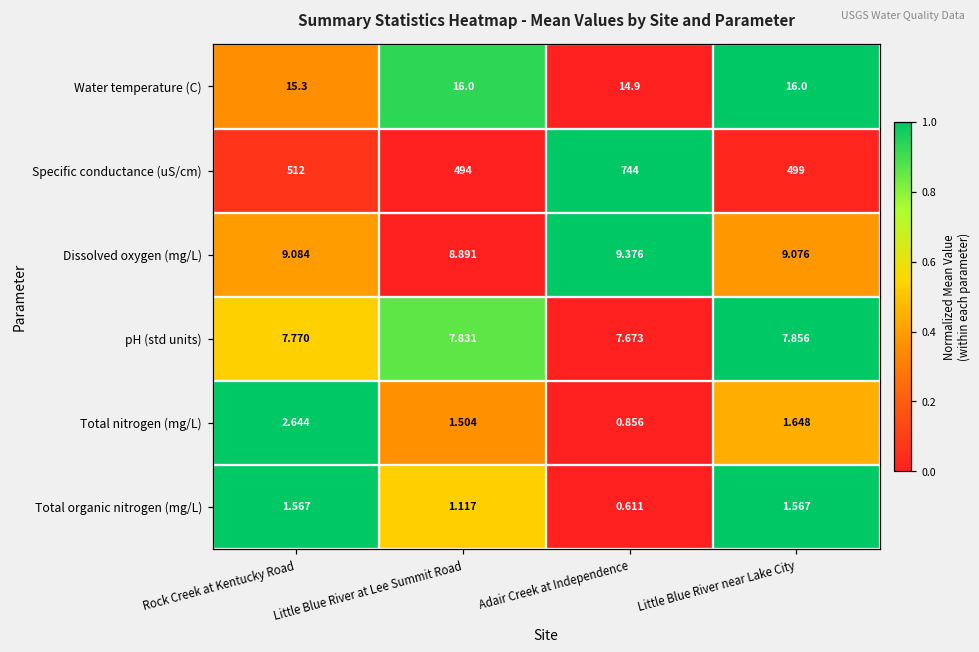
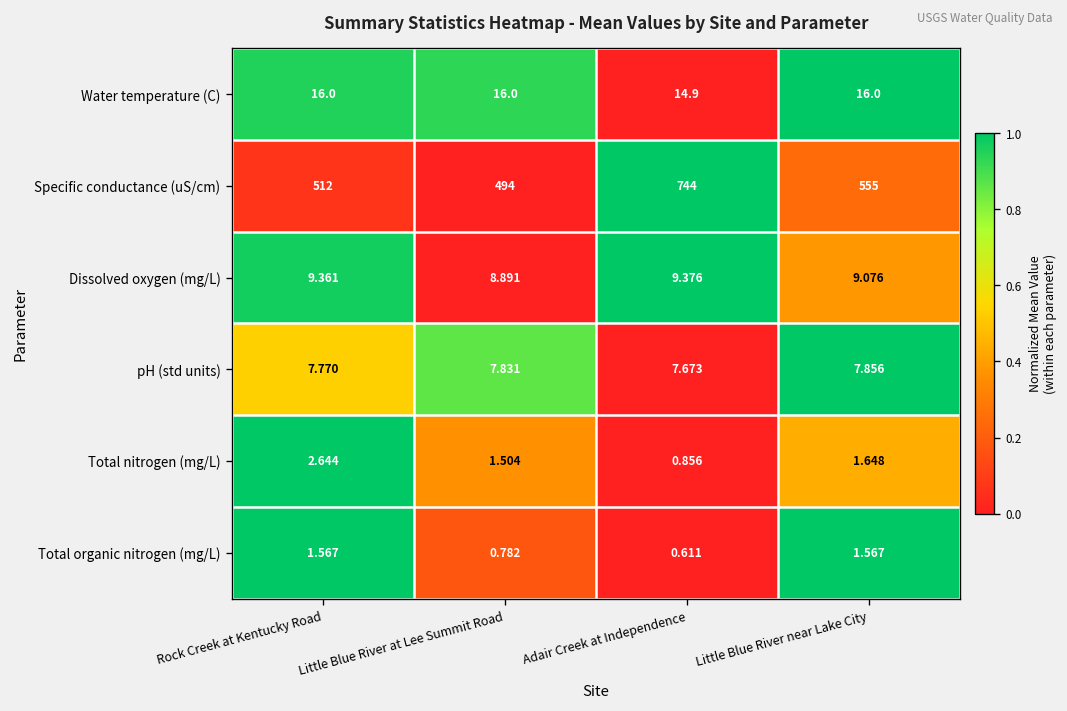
  {
    "Water temperature (C)": {
-     "Rock Creek at Kentucky Road": 15.3,
+     "Rock Creek at Kentucky Road": 16.0,
      "Little Blue River at Lee Summit Road": 16.0,
      "Adair Creek at Independence": 14.9,
      "Little Blue River near Lake City": 16.0
    },
    "Specific conductance (uS/cm)": {
      "Rock Creek at Kentucky Road": 512,
      "Little Blue River at Lee Summit Road": 494,
      "Adair Creek at Independence": 744,
-     "Little Blue River near Lake City": 499
+     "Little Blue River near Lake City": 555
    },
    "Dissolved oxygen (mg/L)": {
-     "Rock Creek at Kentucky Road": 9.084,
+     "Rock Creek at Kentucky Road": 9.361,
      "Little Blue River at Lee Summit Road": 8.891,
      "Adair Creek at Independence": 9.376,
      "Little Blue River near Lake City": 9.076
    },
    "pH (std units)": {
      "Rock Creek at Kentucky Road": 7.770,
      "Little Blue River at Lee Summit Road": 7.831,
      "Adair Creek at Independence": 7.673,
      "Little Blue River near Lake City": 7.856
    },
    "Total nitrogen (mg/L)": {
      "Rock Creek at Kentucky Road": 2.644,
      "Little Blue River at Lee Summit Road": 1.504,
      "Adair Creek at Independence": 0.856,
      "Little Blue River near Lake City": 1.648
    },
    "Total organic nitrogen (mg/L)": {
      "Rock Creek at Kentucky Road": 1.567,
-     "Little Blue River at Lee Summit Road": 1.117,
+     "Little Blue River at Lee Summit Road": 0.782,
      "Adair Creek at Independence": 0.611,
      "Little Blue River near Lake City": 1.567
    }
  }
